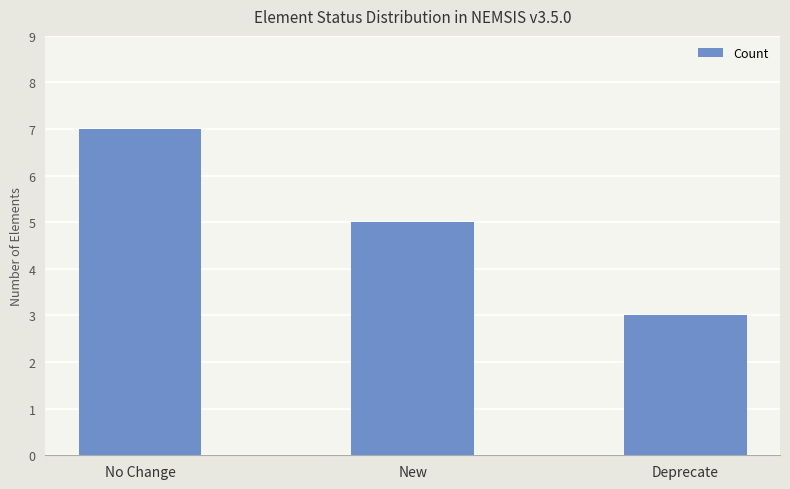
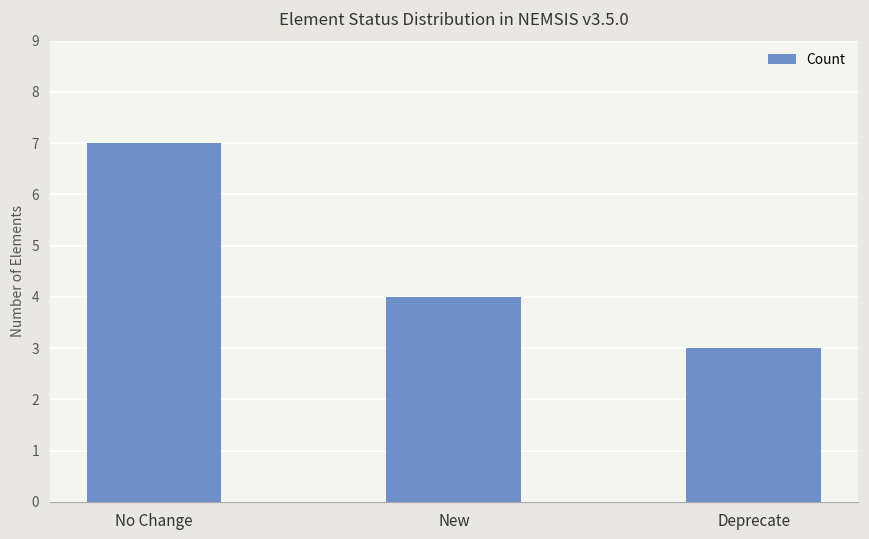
  {
    "No Change": 7,
-   "New": 5,
+   "New": 4,
    "Deprecate": 3
  }
